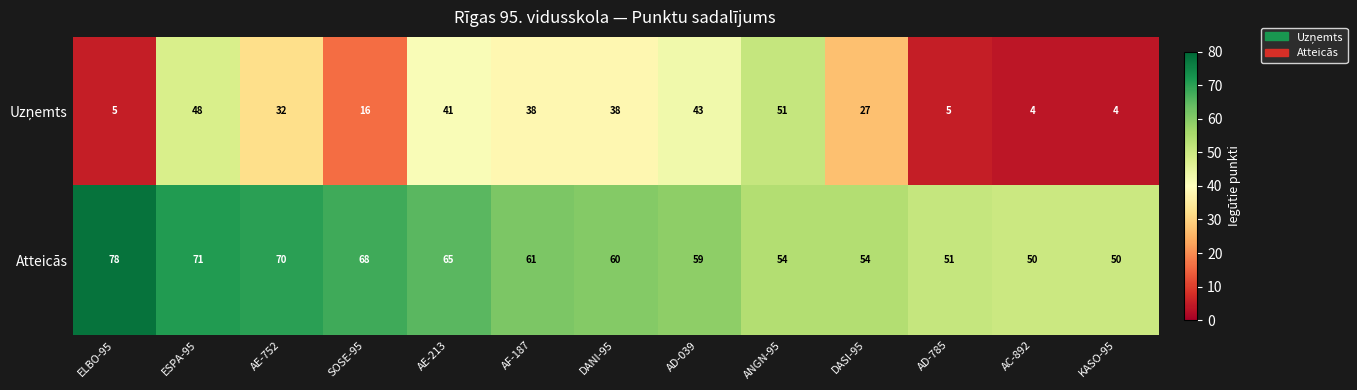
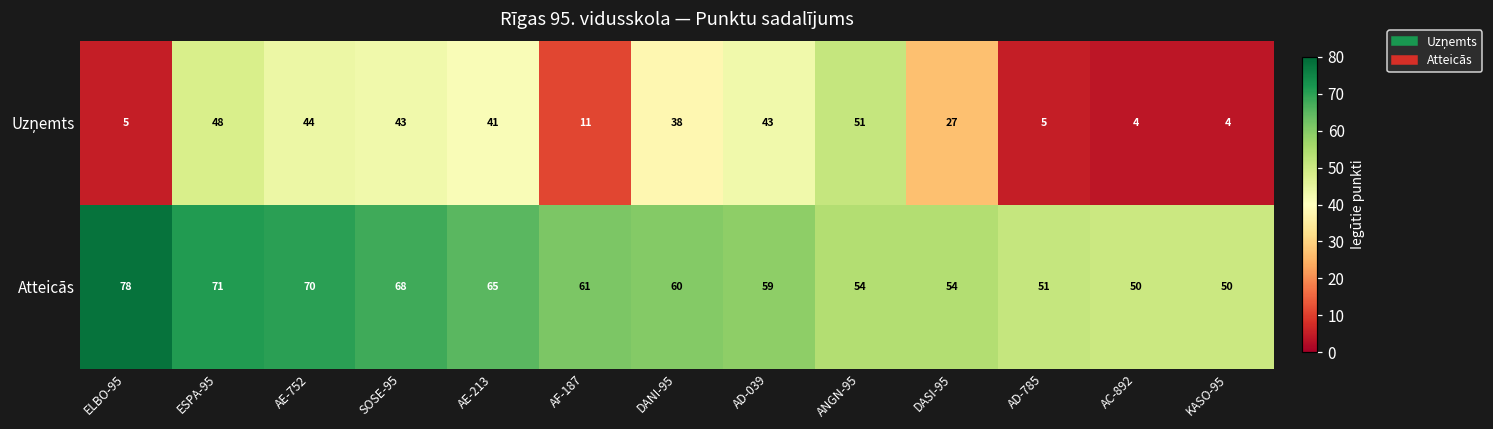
  {
    "Uzņemts": {
      "ELBO-95": 5,
      "ESPA-95": 48,
-     "AE-752": 32,
-     "SOSE-95": 16,
+     "AE-752": 44,
+     "SOSE-95": 43,
      "AE-213": 41,
-     "AF-187": 38,
+     "AF-187": 11,
      "DANI-95": 38,
      "AD-039": 43,
      "ANGN-95": 51,
      "DASI-95": 27,
      "AD-785": 5,
      "AC-892": 4,
      "KASO-95": 4
    },
    "Atteicās": {
      "ELBO-95": 78,
      "ESPA-95": 71,
      "AE-752": 70,
      "SOSE-95": 68,
      "AE-213": 65,
      "AF-187": 61,
      "DANI-95": 60,
      "AD-039": 59,
      "ANGN-95": 54,
      "DASI-95": 54,
      "AD-785": 51,
      "AC-892": 50,
      "KASO-95": 50
    }
  }
